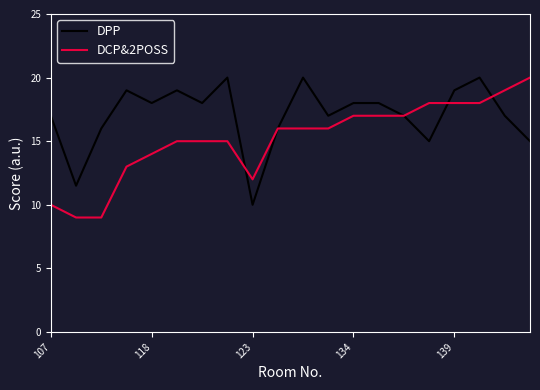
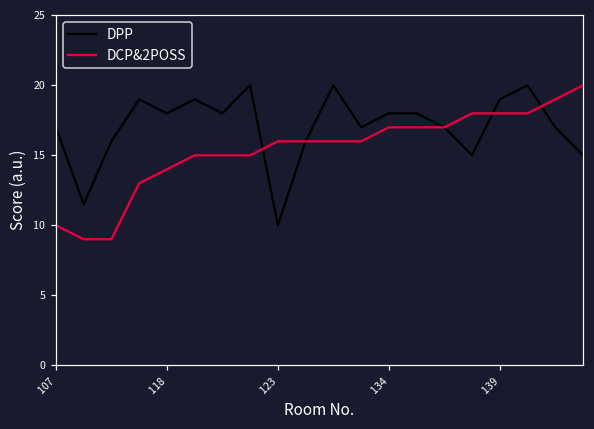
  {
    "DPP": {
      "107": 17,
      "118": 18,
      "123": 10,
      "134": 18,
      "139": 19
    },
    "DCP&2POSS": {
      "107": 10,
      "118": 14,
-     "123": 12,
+     "123": 16,
      "134": 17,
      "139": 18
    }
  }
